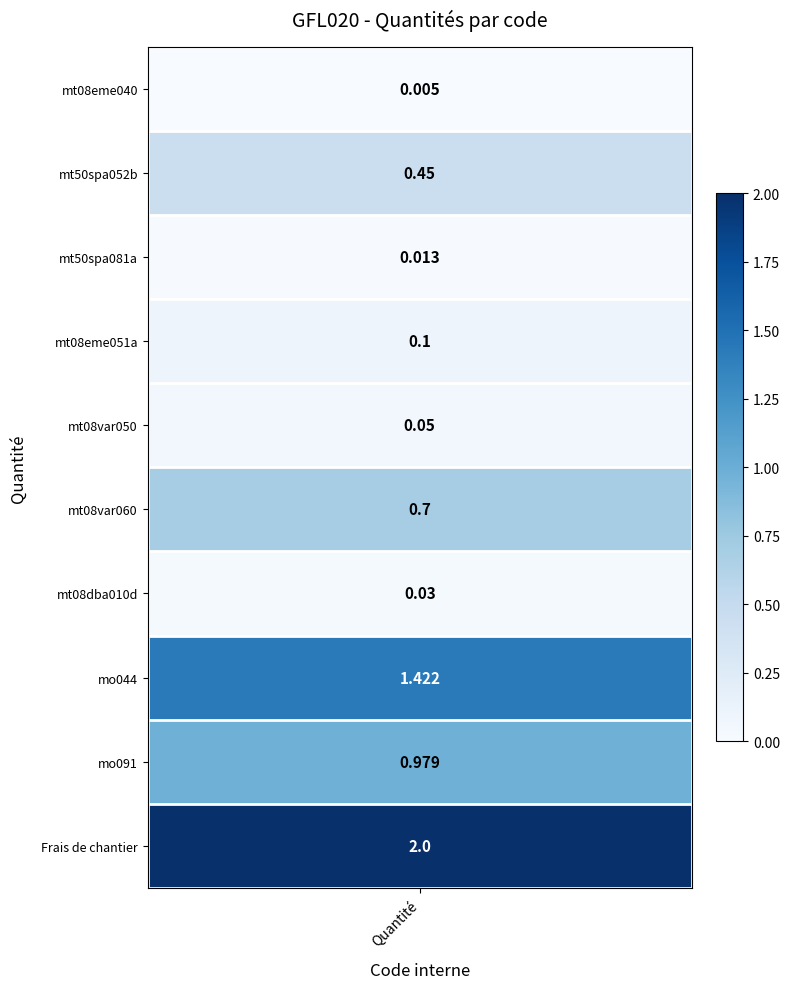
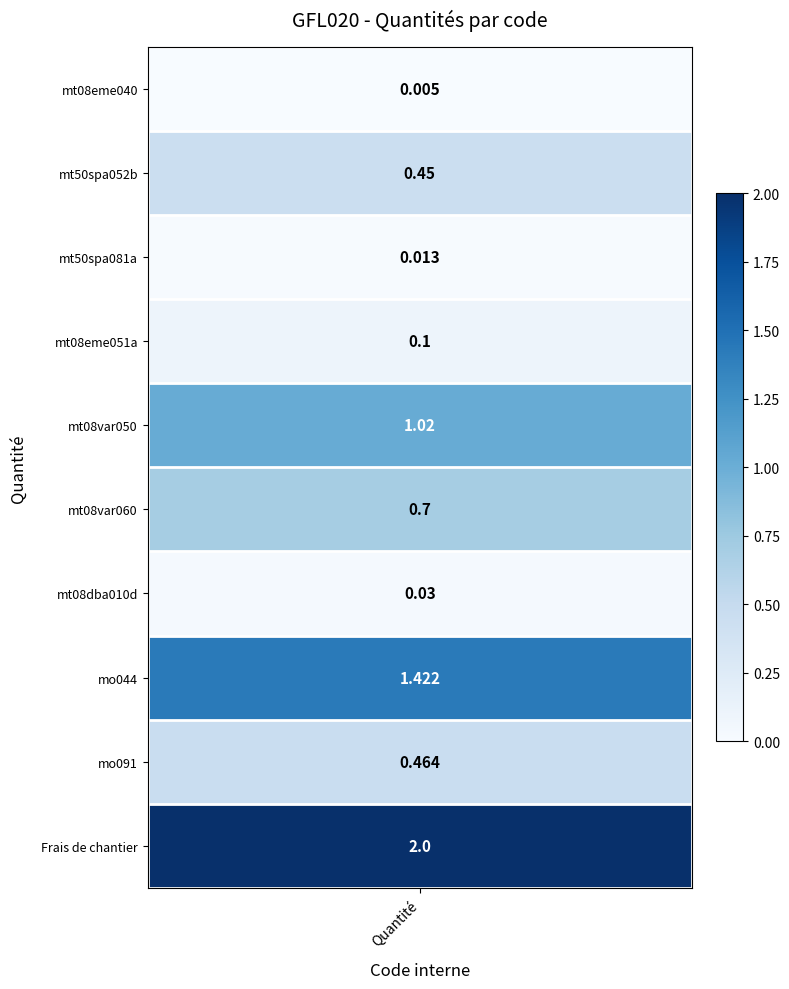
  {
    "mt08eme040": {
      "Quantité": 0.005
    },
    "mt50spa052b": {
      "Quantité": 0.45
    },
    "mt50spa081a": {
      "Quantité": 0.013
    },
    "mt08eme051a": {
      "Quantité": 0.1
    },
    "mt08var050": {
-     "Quantité": 0.05
+     "Quantité": 1.02
    },
    "mt08var060": {
      "Quantité": 0.7
    },
    "mt08dba010d": {
      "Quantité": 0.03
    },
    "mo044": {
      "Quantité": 1.422
    },
    "mo091": {
-     "Quantité": 0.979
+     "Quantité": 0.464
    },
    "Frais de chantier": {
      "Quantité": 2.0
    }
  }
